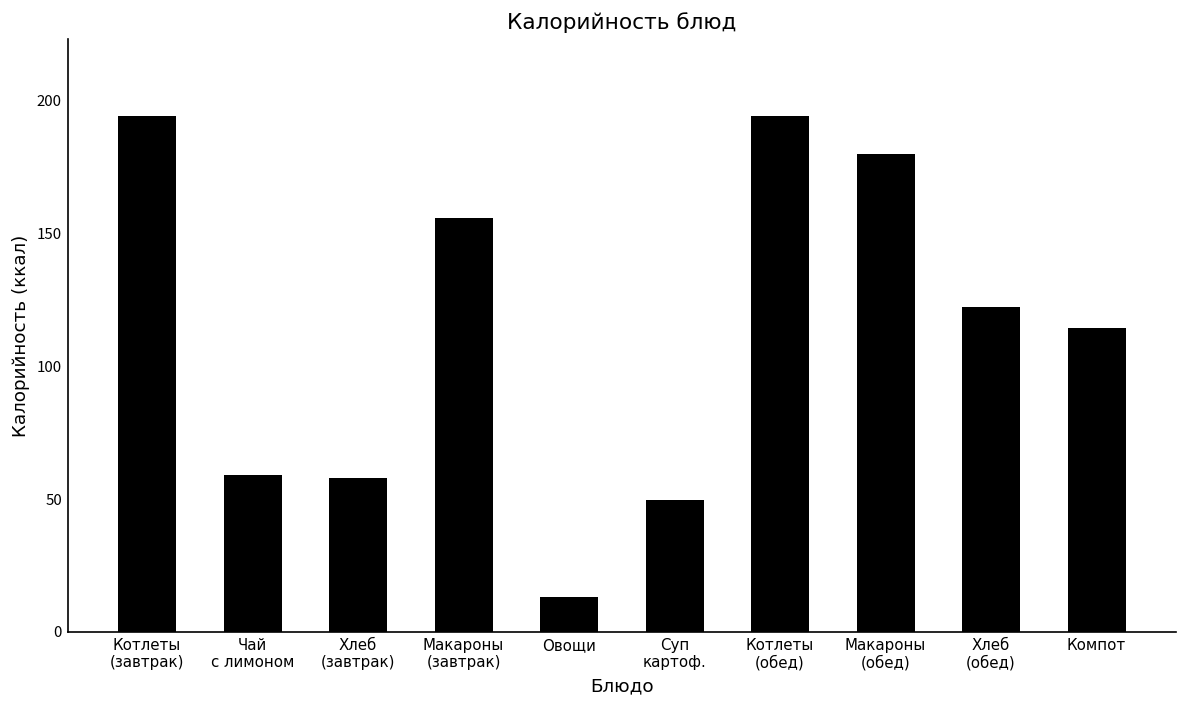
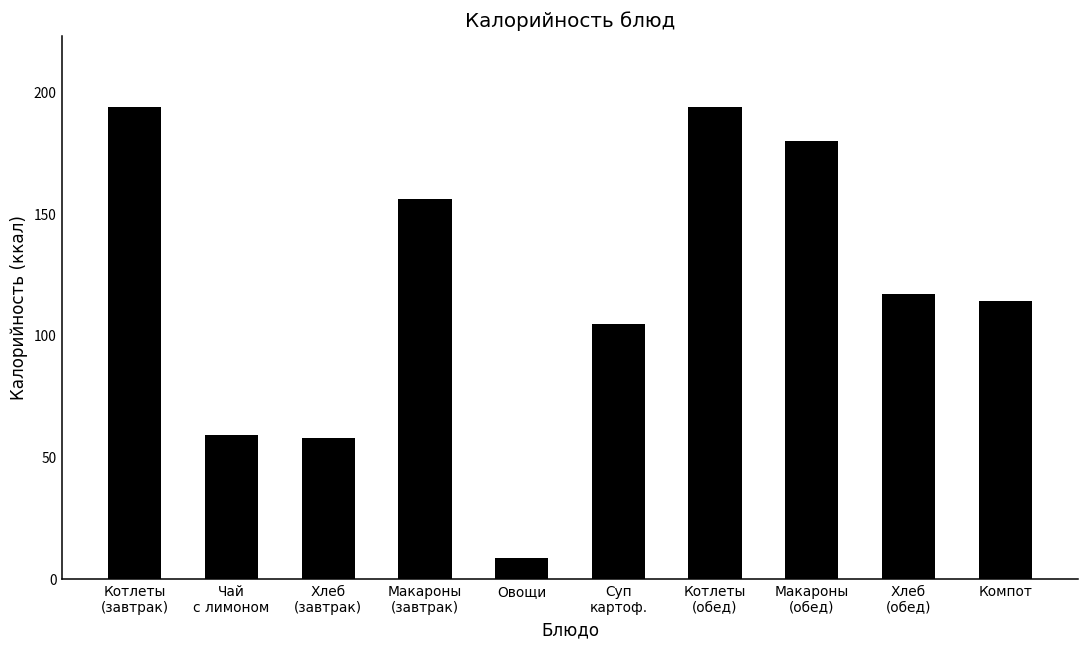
  {
    "Котлеты (завтрак)": 194,
    "Чай с лимоном": 59,
    "Хлеб (завтрак)": 58,
    "Макароны (завтрак)": 156,
-   "Овощи": 13,
-   "Суп картоф.": 50,
+   "Овощи": 9,
+   "Суп картоф.": 105,
    "Котлеты (обед)": 194,
    "Макароны (обед)": 180,
-   "Хлеб (обед)": 123,
+   "Хлеб (обед)": 117,
    "Компот": 114
  }
